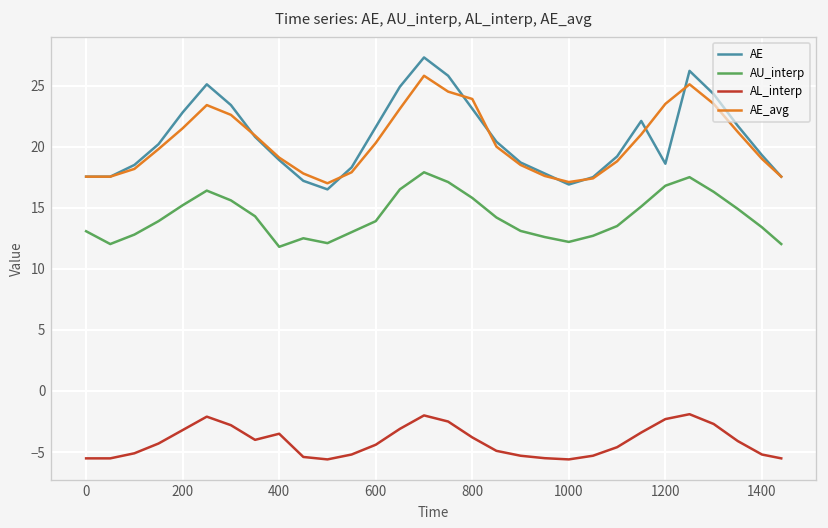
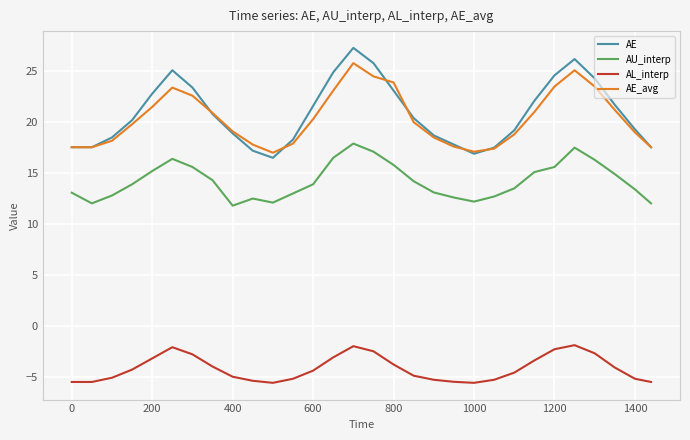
  {
    "AE": {
      "200": 22.8,
      "600": 21.6,
      "800": 23.1,
-     "1200": 18.6,
+     "1200": 24.6,
      "1400": 19.3
    },
    "AU_interp": {
      "0": 13.1,
      "200": 15.2,
      "400": 11.8,
      "600": 13.9,
      "800": 15.8,
      "1000": 12.2,
-     "1200": 16.8,
+     "1200": 15.6,
      "1400": 13.4
    },
    "AL_interp": {
      "0": -5.5,
      "200": -3.2,
-     "400": -3.5,
+     "400": -5.0,
      "600": -4.4,
      "800": -3.8,
      "1000": -5.6,
      "1200": -2.3,
      "1400": -5.2
    },
    "AE_avg": {
      "200": 21.5,
      "600": 20.3,
      "800": 23.9,
      "1200": 23.5,
      "1400": 19.0
    }
  }
